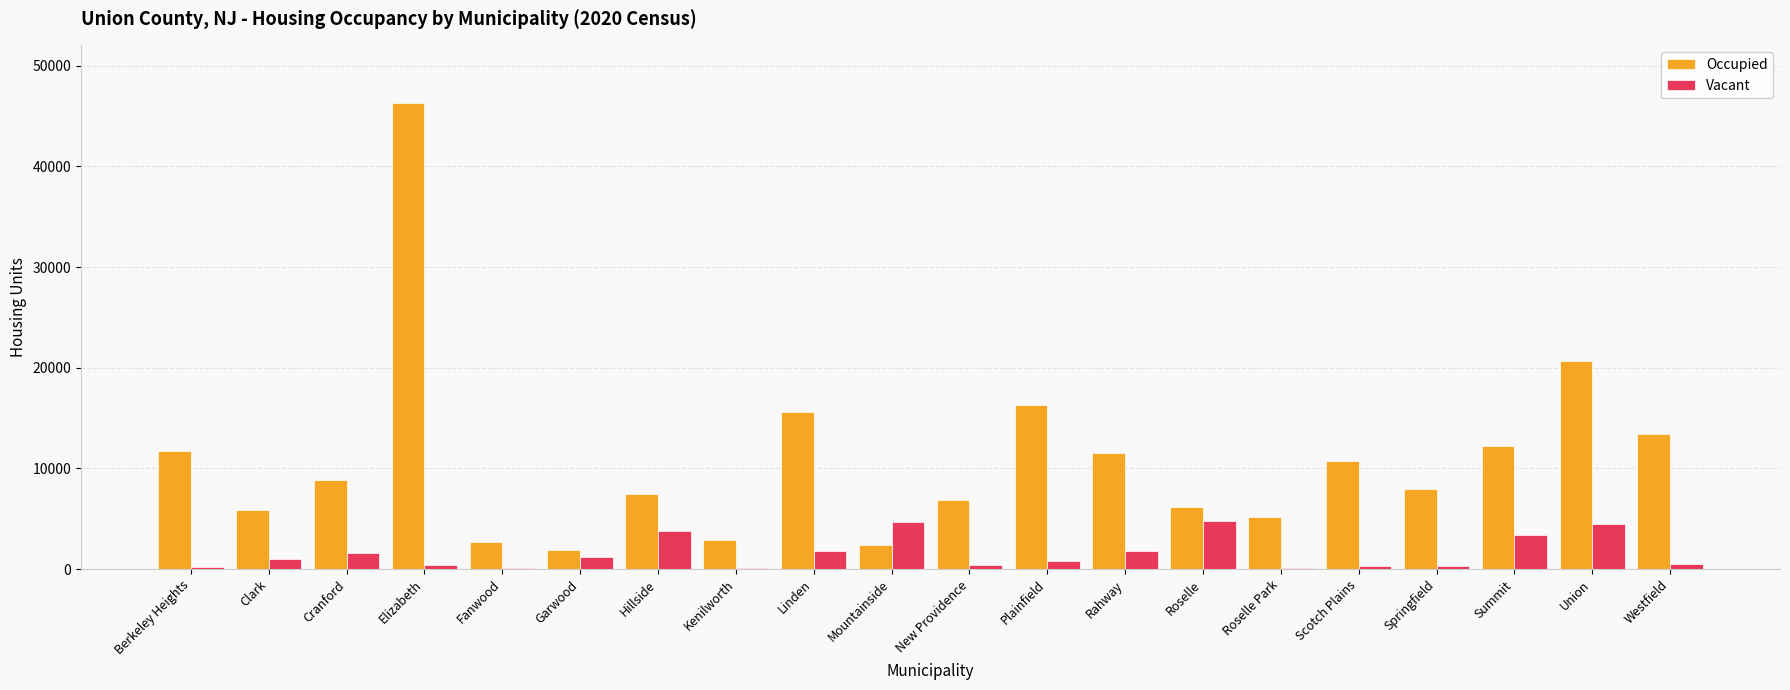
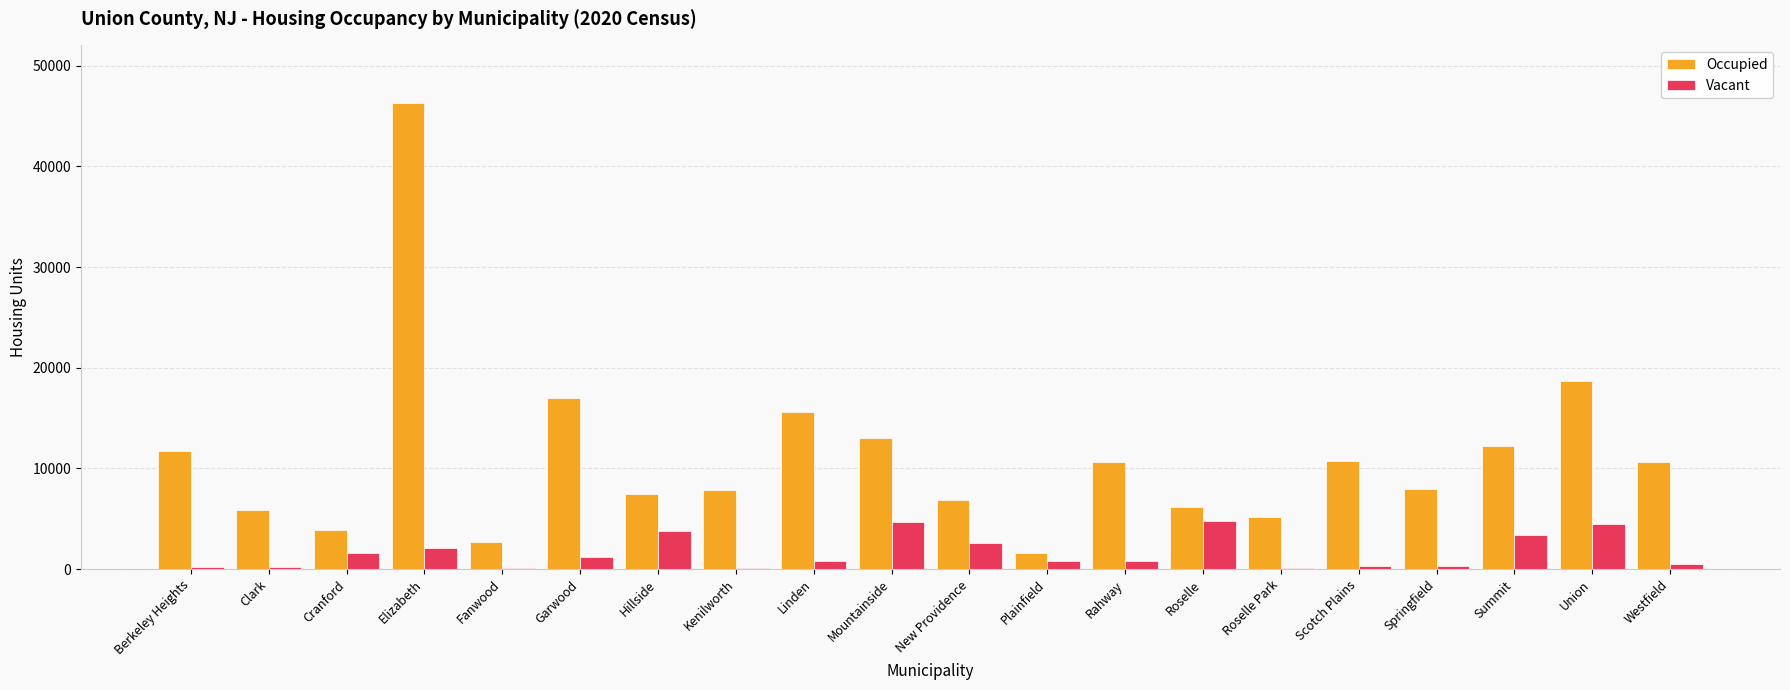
  {
    "Occupied": {
      "Berkeley Heights": 11700,
      "Clark": 5900,
-     "Cranford": 8900,
+     "Cranford": 3900,
      "Elizabeth": 46300,
      "Fanwood": 2700,
-     "Garwood": 1900,
+     "Garwood": 17000,
      "Hillside": 7500,
-     "Kenilworth": 2900,
+     "Kenilworth": 7900,
      "Linden": 15600,
-     "Mountainside": 2400,
+     "Mountainside": 13000,
      "New Providence": 6900,
-     "Plainfield": 16300,
-     "Rahway": 11500,
+     "Plainfield": 1600,
+     "Rahway": 10700,
      "Roselle": 6200,
      "Roselle Park": 5200,
      "Scotch Plains": 10800,
      "Springfield": 8000,
      "Summit": 12200,
-     "Union": 20700,
-     "Westfield": 13500
+     "Union": 18700,
+     "Westfield": 10600
    },
    "Vacant": {
-     "Clark": 1000,
+     "Clark": 200,
      "Cranford": 1600,
-     "Elizabeth": 500,
+     "Elizabeth": 2100,
      "Garwood": 1200,
      "Hillside": 3800,
-     "Linden": 1800,
+     "Linden": 800,
      "Mountainside": 4700,
-     "New Providence": 400,
+     "New Providence": 2700,
      "Plainfield": 800,
-     "Rahway": 1800,
+     "Rahway": 800,
      "Roselle": 4800,
      "Scotch Plains": 300,
      "Springfield": 300,
      "Summit": 3400,
      "Union": 4500,
      "Westfield": 500
    }
  }
